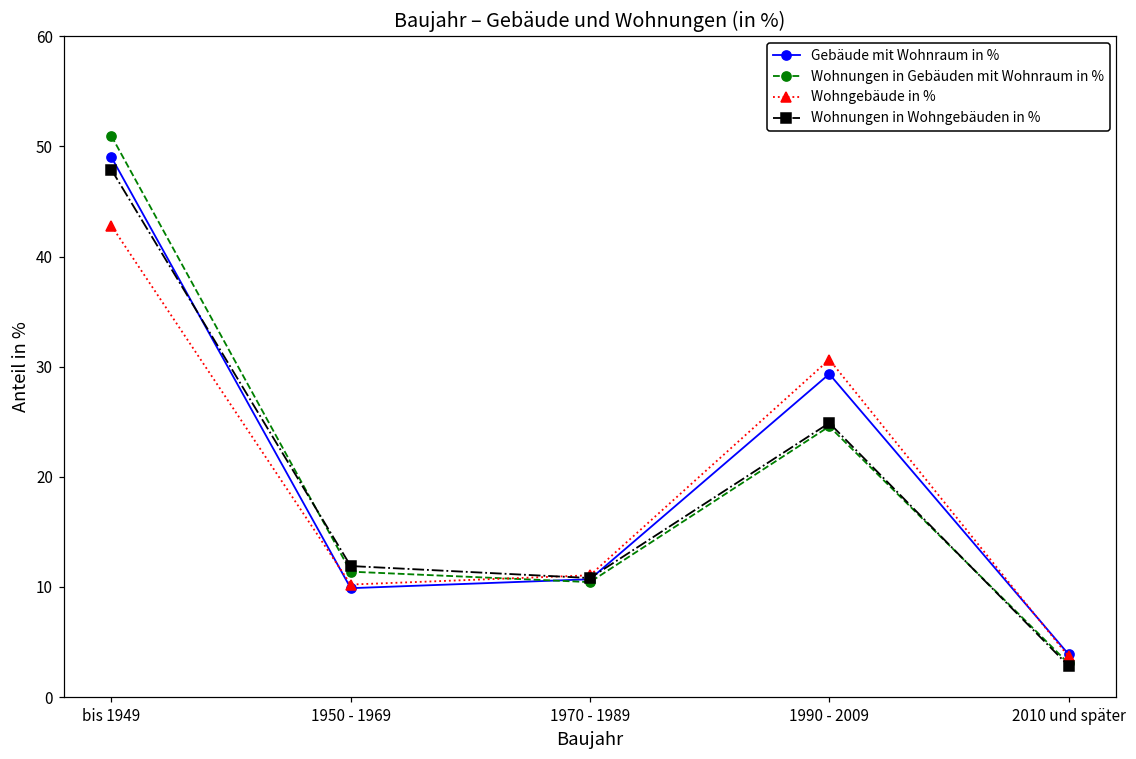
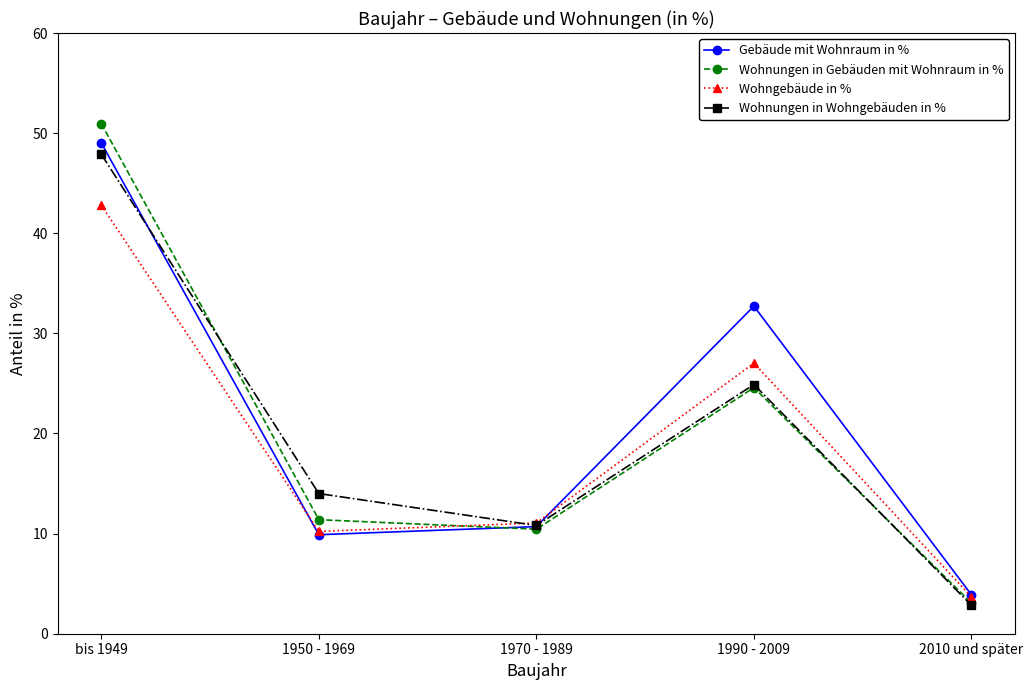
  {
    "Gebäude mit Wohnraum in %": {
      "bis 1949": 49.0,
      "1950 - 1969": 9.9,
-     "1990 - 2009": 29.3
+     "1990 - 2009": 32.7
    },
    "Wohnungen in Gebäuden mit Wohnraum in %": {
      "bis 1949": 51.0,
      "1950 - 1969": 11.4,
      "1970 - 1989": 10.4,
      "1990 - 2009": 24.6
    },
    "Wohngebäude in %": {
      "bis 1949": 42.8,
      "1950 - 1969": 10.2,
-     "1990 - 2009": 30.7
+     "1990 - 2009": 27.0
    },
    "Wohnungen in Wohngebäuden in %": {
      "bis 1949": 47.9,
-     "1950 - 1969": 11.9,
+     "1950 - 1969": 14.0,
      "1990 - 2009": 24.9
    }
  }
